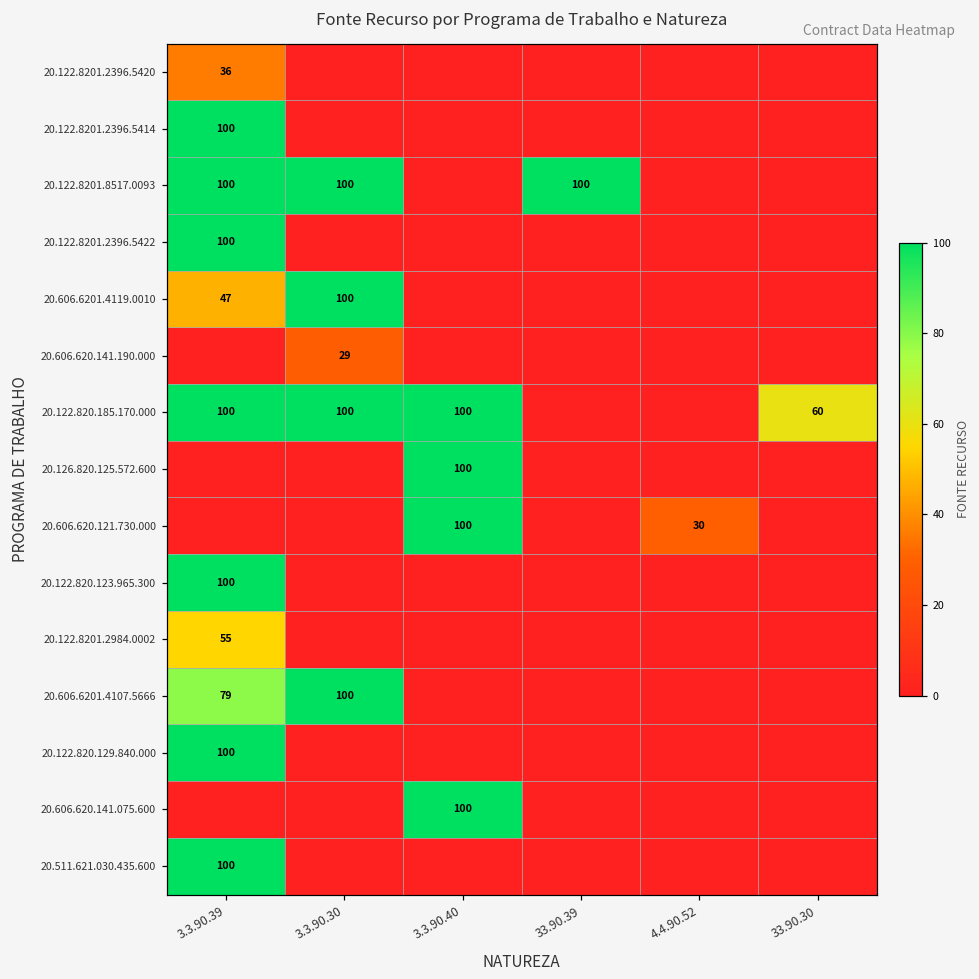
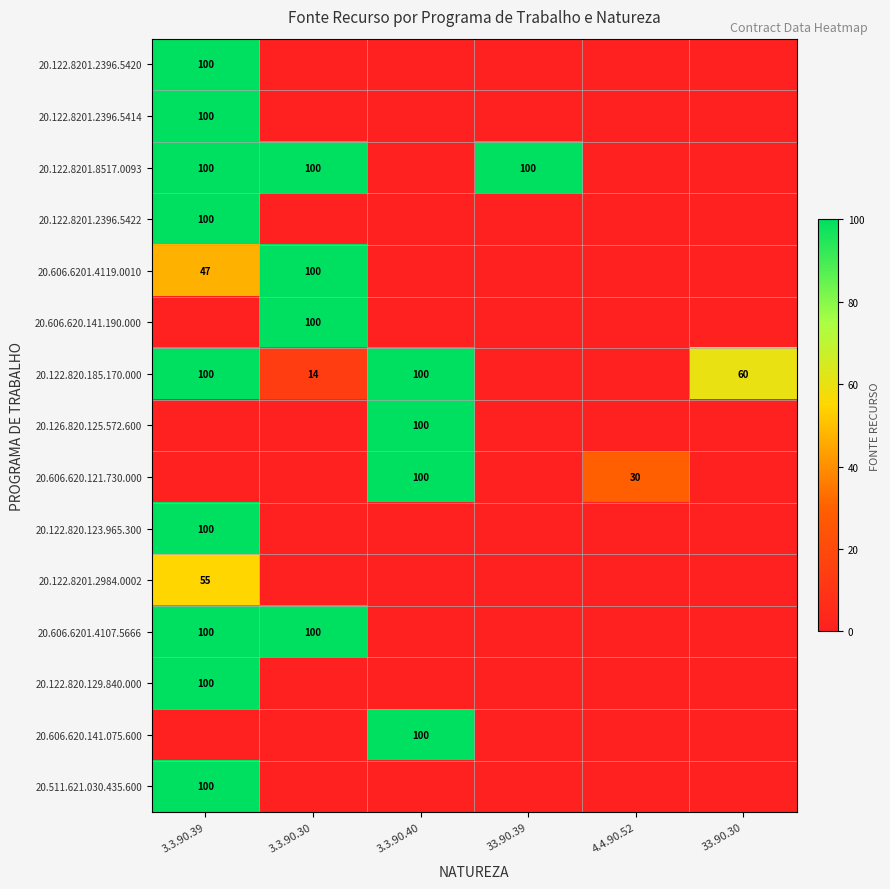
  {
    "20.122.8201.2396.5420": {
-     "3.3.90.39": 36
+     "3.3.90.39": 100
    },
    "20.122.8201.2396.5414": {
      "3.3.90.39": 100
    },
    "20.122.8201.8517.0093": {
      "3.3.90.39": 100,
      "3.3.90.30": 100,
      "33.90.39": 100
    },
    "20.122.8201.2396.5422": {
      "3.3.90.39": 100
    },
    "20.606.6201.4119.0010": {
      "3.3.90.39": 47,
      "3.3.90.30": 100
    },
    "20.606.620.141.190.000": {
-     "3.3.90.30": 29
+     "3.3.90.30": 100
    },
    "20.122.820.185.170.000": {
      "3.3.90.39": 100,
-     "3.3.90.30": 100,
+     "3.3.90.30": 14,
      "3.3.90.40": 100,
      "33.90.30": 60
    },
    "20.126.820.125.572.600": {
      "3.3.90.40": 100
    },
    "20.606.620.121.730.000": {
      "3.3.90.40": 100,
      "4.4.90.52": 30
    },
    "20.122.820.123.965.300": {
      "3.3.90.39": 100
    },
    "20.122.8201.2984.0002": {
      "3.3.90.39": 55
    },
    "20.606.6201.4107.5666": {
-     "3.3.90.39": 79,
+     "3.3.90.39": 100,
      "3.3.90.30": 100
    },
    "20.122.820.129.840.000": {
      "3.3.90.39": 100
    },
    "20.606.620.141.075.600": {
      "3.3.90.40": 100
    },
    "20.511.621.030.435.600": {
      "3.3.90.39": 100
    }
  }
